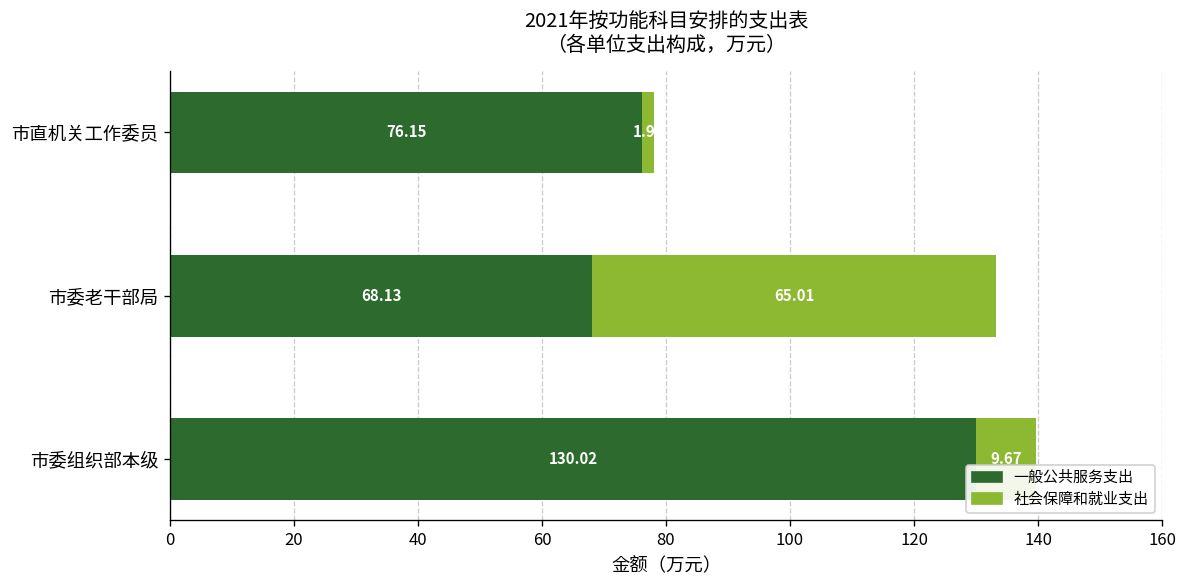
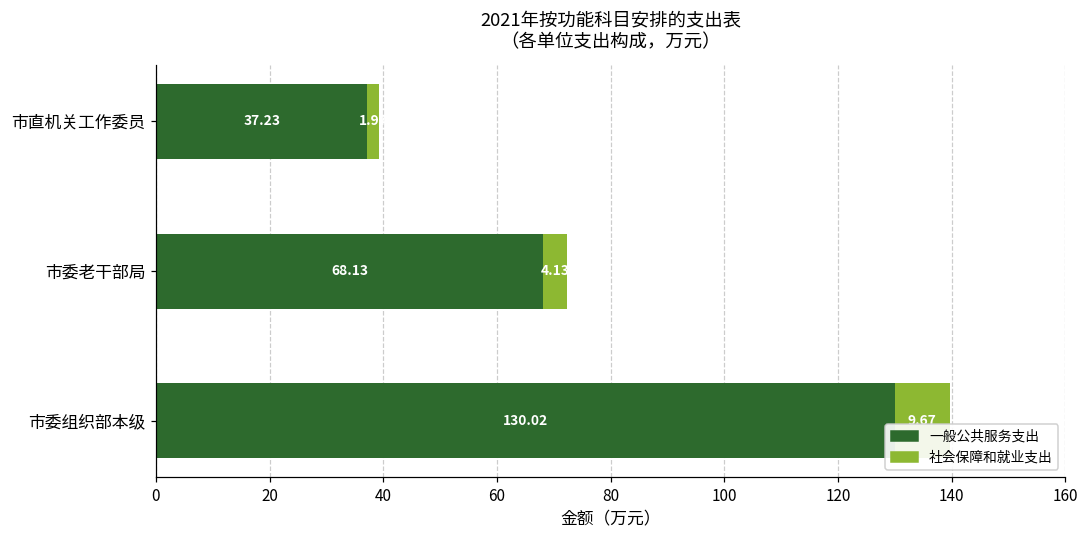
  {
    "一般公共服务支出": {
-     "市直机关工作委员": 76.15,
+     "市直机关工作委员": 37.23,
      "市委老干部局": 68.13,
      "市委组织部本级": 130.02
    },
    "社会保障和就业支出": {
      "市直机关工作委员": 1.97,
-     "市委老干部局": 65.01
+     "市委老干部局": 4.13
    }
  }
